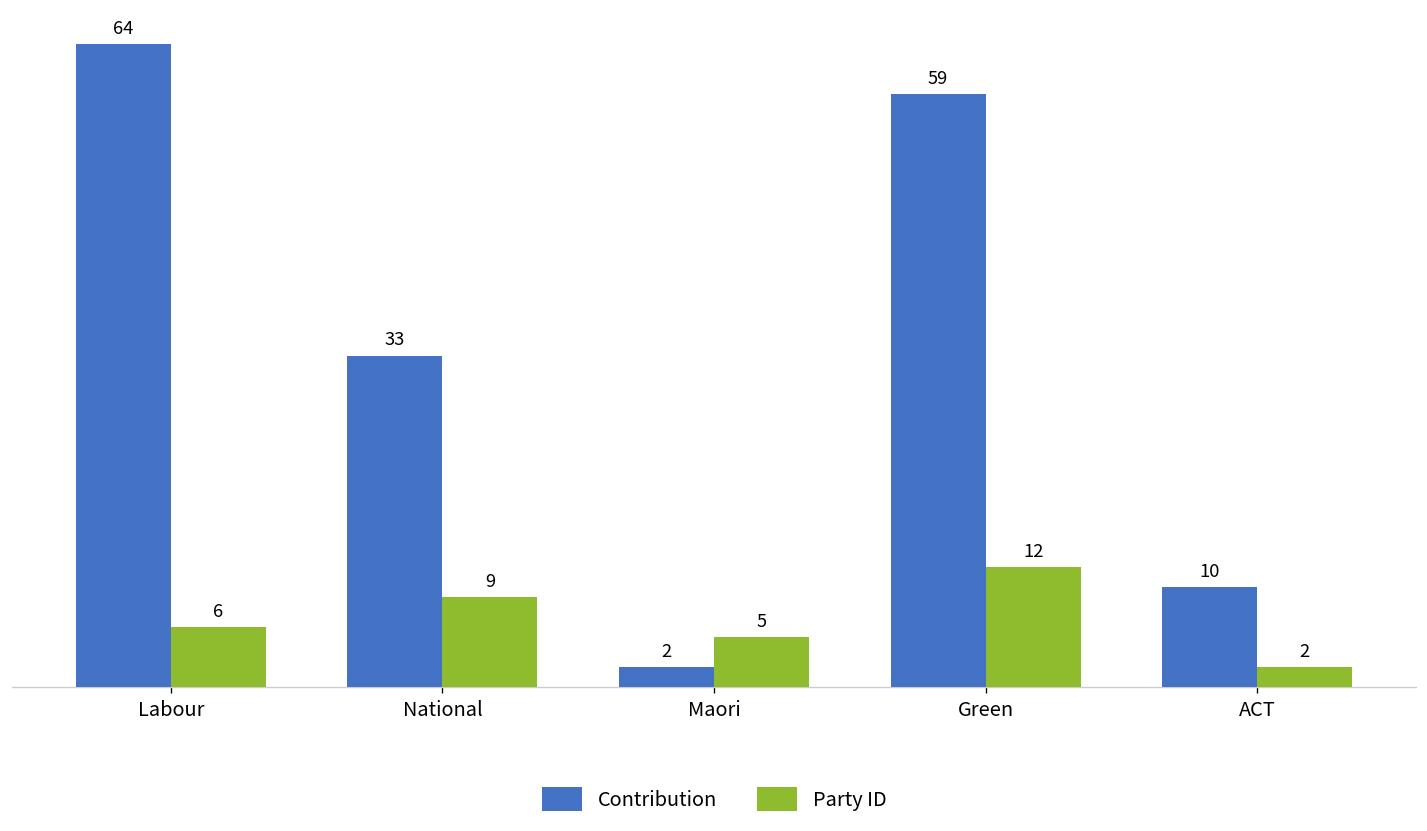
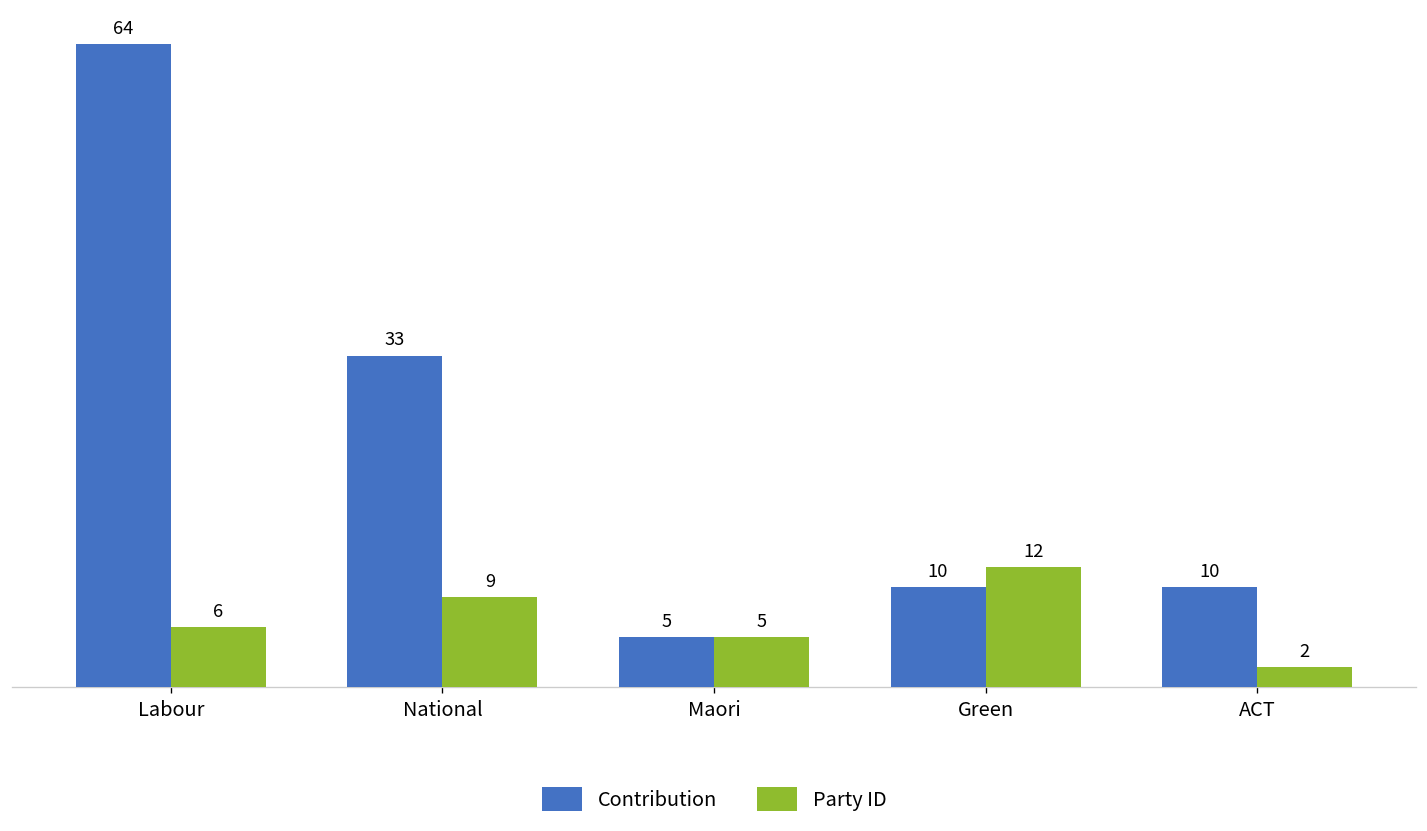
  {
    "Contribution": {
      "Labour": 64,
      "National": 33,
-     "Maori": 2,
-     "Green": 59,
+     "Maori": 5,
+     "Green": 10,
      "ACT": 10
    },
    "Party ID": {
      "Labour": 6,
      "National": 9,
      "Maori": 5,
      "Green": 12,
      "ACT": 2
    }
  }
